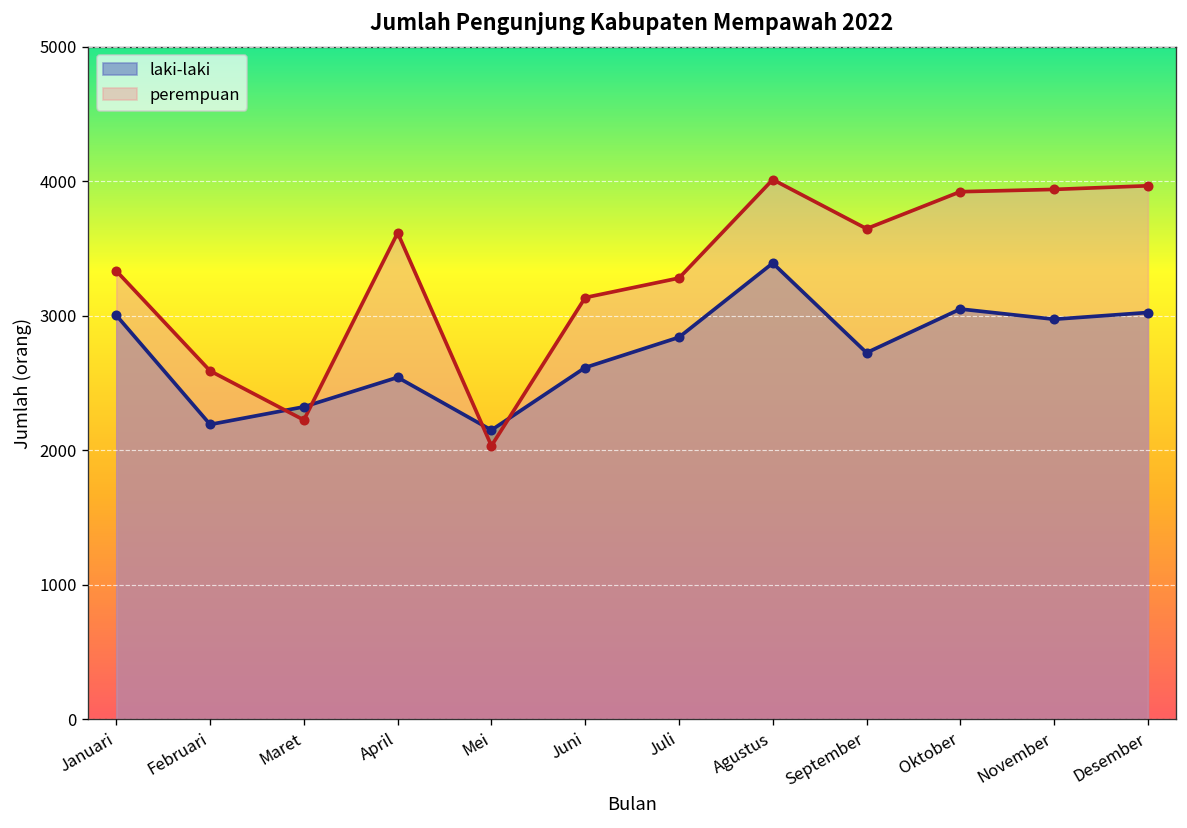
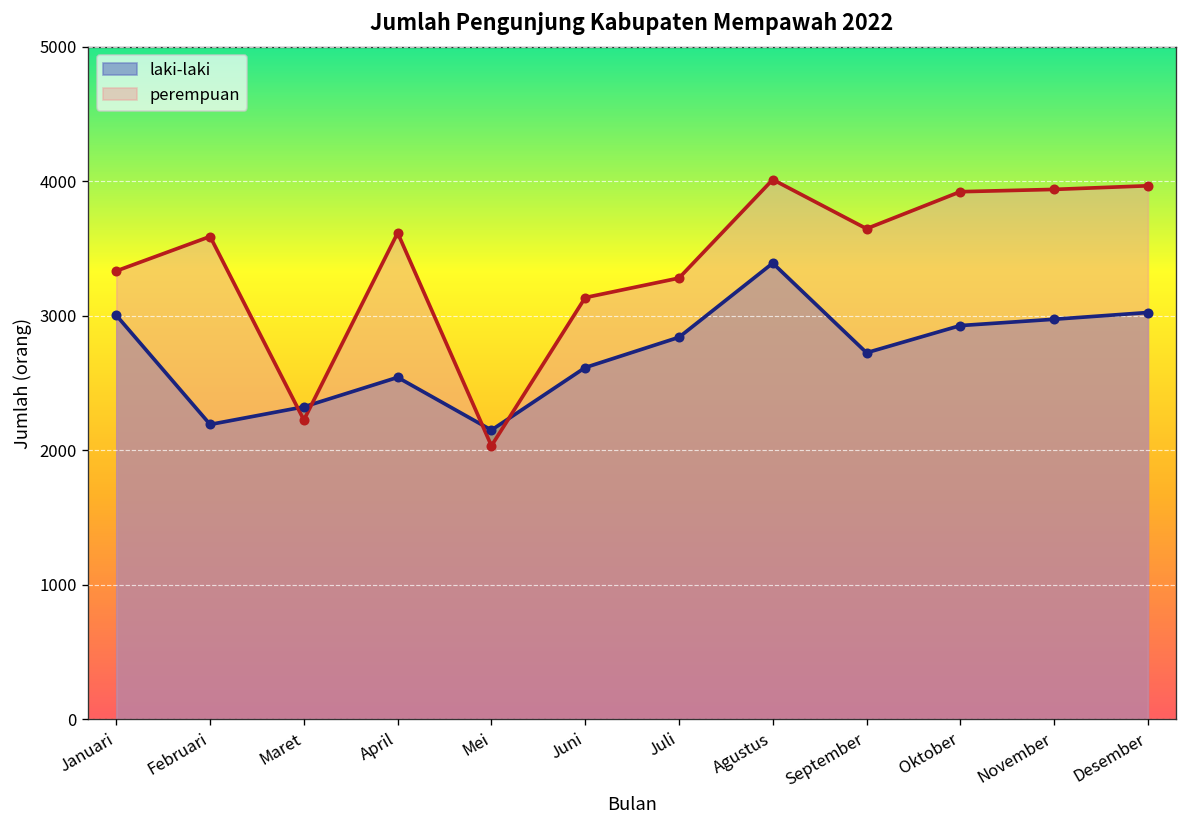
  {
    "laki-laki": {
      "Januari": 3000,
      "Februari": 2190,
      "Maret": 2320,
      "April": 2540,
      "Mei": 2150,
      "Juni": 2620,
      "Juli": 2840,
      "Agustus": 3390,
      "September": 2730,
-     "Oktober": 3050,
+     "Oktober": 2930,
      "November": 2970,
      "Desember": 3020
    },
    "perempuan": {
      "Januari": 3330,
-     "Februari": 2590,
+     "Februari": 3590,
      "Maret": 2230,
      "April": 3620,
      "Mei": 2030,
      "Juni": 3140,
      "Juli": 3280,
      "Agustus": 4010,
      "September": 3650,
      "Oktober": 3920,
      "November": 3940,
      "Desember": 3970
    }
  }
